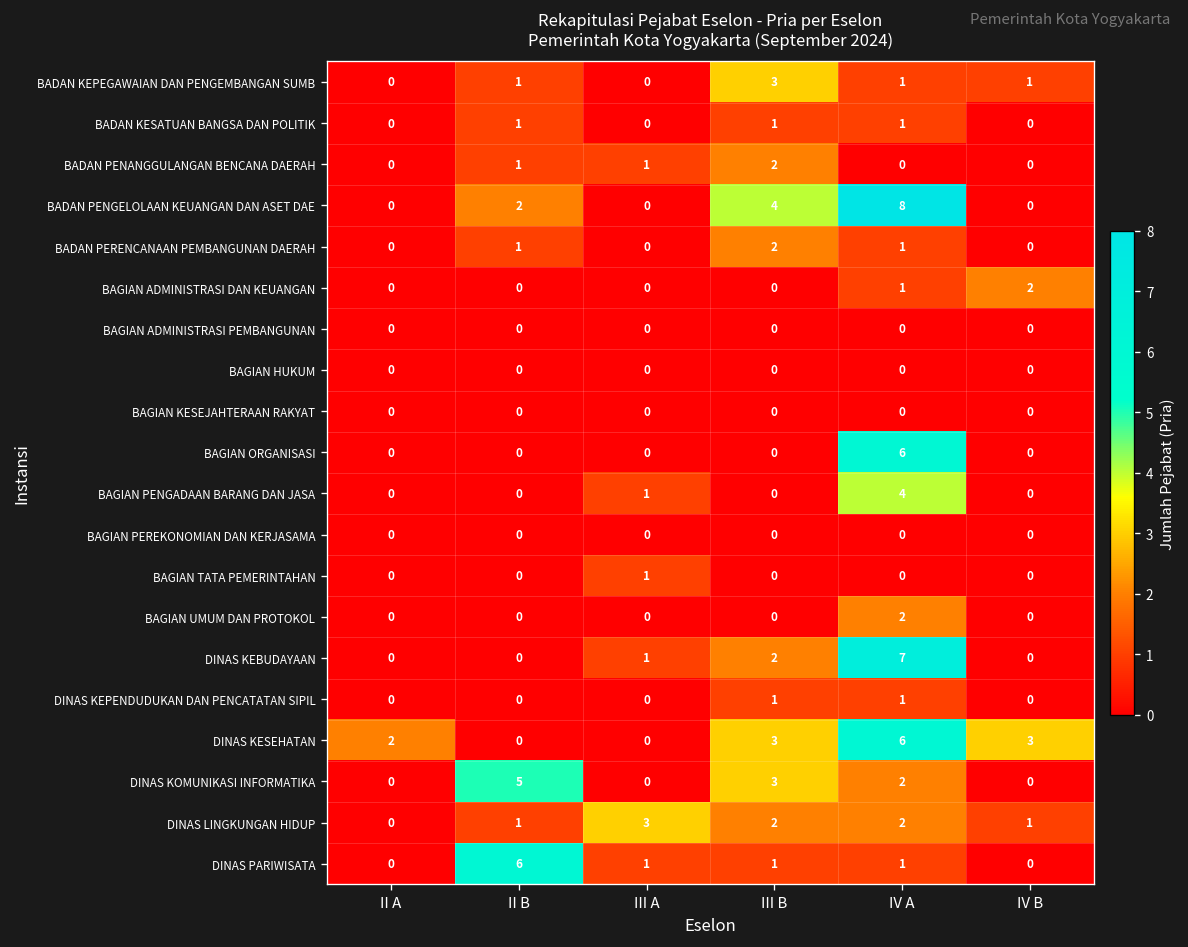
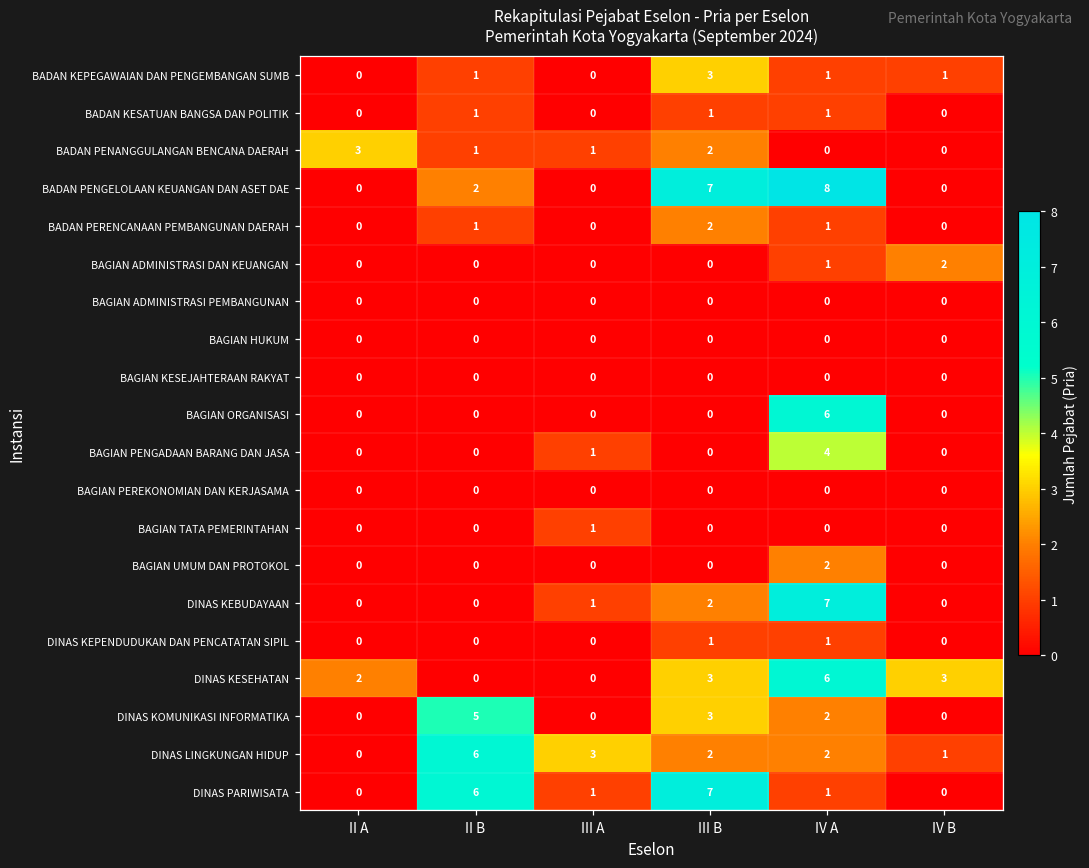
  {
    "BADAN KEPEGAWAIAN DAN PENGEMBANGAN SUMB": {
      "II A": 0,
      "II B": 1,
      "III A": 0,
      "III B": 3,
      "IV A": 1,
      "IV B": 1
    },
    "BADAN KESATUAN BANGSA DAN POLITIK": {
      "II A": 0,
      "II B": 1,
      "III A": 0,
      "III B": 1,
      "IV A": 1,
      "IV B": 0
    },
    "BADAN PENANGGULANGAN BENCANA DAERAH": {
-     "II A": 0,
+     "II A": 3,
      "II B": 1,
      "III A": 1,
      "III B": 2,
      "IV A": 0,
      "IV B": 0
    },
    "BADAN PENGELOLAAN KEUANGAN DAN ASET DAE": {
      "II A": 0,
      "II B": 2,
      "III A": 0,
-     "III B": 4,
+     "III B": 7,
      "IV A": 8,
      "IV B": 0
    },
    "BADAN PERENCANAAN PEMBANGUNAN DAERAH": {
      "II A": 0,
      "II B": 1,
      "III A": 0,
      "III B": 2,
      "IV A": 1,
      "IV B": 0
    },
    "BAGIAN ADMINISTRASI DAN KEUANGAN": {
      "II A": 0,
      "II B": 0,
      "III A": 0,
      "III B": 0,
      "IV A": 1,
      "IV B": 2
    },
    "BAGIAN ADMINISTRASI PEMBANGUNAN": {
      "II A": 0,
      "II B": 0,
      "III A": 0,
      "III B": 0,
      "IV A": 0,
      "IV B": 0
    },
    "BAGIAN HUKUM": {
      "II A": 0,
      "II B": 0,
      "III A": 0,
      "III B": 0,
      "IV A": 0,
      "IV B": 0
    },
    "BAGIAN KESEJAHTERAAN RAKYAT": {
      "II A": 0,
      "II B": 0,
      "III A": 0,
      "III B": 0,
      "IV A": 0,
      "IV B": 0
    },
    "BAGIAN ORGANISASI": {
      "II A": 0,
      "II B": 0,
      "III A": 0,
      "III B": 0,
      "IV A": 6,
      "IV B": 0
    },
    "BAGIAN PENGADAAN BARANG DAN JASA": {
      "II A": 0,
      "II B": 0,
      "III A": 1,
      "III B": 0,
      "IV A": 4,
      "IV B": 0
    },
    "BAGIAN PEREKONOMIAN DAN KERJASAMA": {
      "II A": 0,
      "II B": 0,
      "III A": 0,
      "III B": 0,
      "IV A": 0,
      "IV B": 0
    },
    "BAGIAN TATA PEMERINTAHAN": {
      "II A": 0,
      "II B": 0,
      "III A": 1,
      "III B": 0,
      "IV A": 0,
      "IV B": 0
    },
    "BAGIAN UMUM DAN PROTOKOL": {
      "II A": 0,
      "II B": 0,
      "III A": 0,
      "III B": 0,
      "IV A": 2,
      "IV B": 0
    },
    "DINAS KEBUDAYAAN": {
      "II A": 0,
      "II B": 0,
      "III A": 1,
      "III B": 2,
      "IV A": 7,
      "IV B": 0
    },
    "DINAS KEPENDUDUKAN DAN PENCATATAN SIPIL": {
      "II A": 0,
      "II B": 0,
      "III A": 0,
      "III B": 1,
      "IV A": 1,
      "IV B": 0
    },
    "DINAS KESEHATAN": {
      "II A": 2,
      "II B": 0,
      "III A": 0,
      "III B": 3,
      "IV A": 6,
      "IV B": 3
    },
    "DINAS KOMUNIKASI INFORMATIKA": {
      "II A": 0,
      "II B": 5,
      "III A": 0,
      "III B": 3,
      "IV A": 2,
      "IV B": 0
    },
    "DINAS LINGKUNGAN HIDUP": {
      "II A": 0,
-     "II B": 1,
+     "II B": 6,
      "III A": 3,
      "III B": 2,
      "IV A": 2,
      "IV B": 1
    },
    "DINAS PARIWISATA": {
      "II A": 0,
      "II B": 6,
      "III A": 1,
-     "III B": 1,
+     "III B": 7,
      "IV A": 1,
      "IV B": 0
    }
  }
